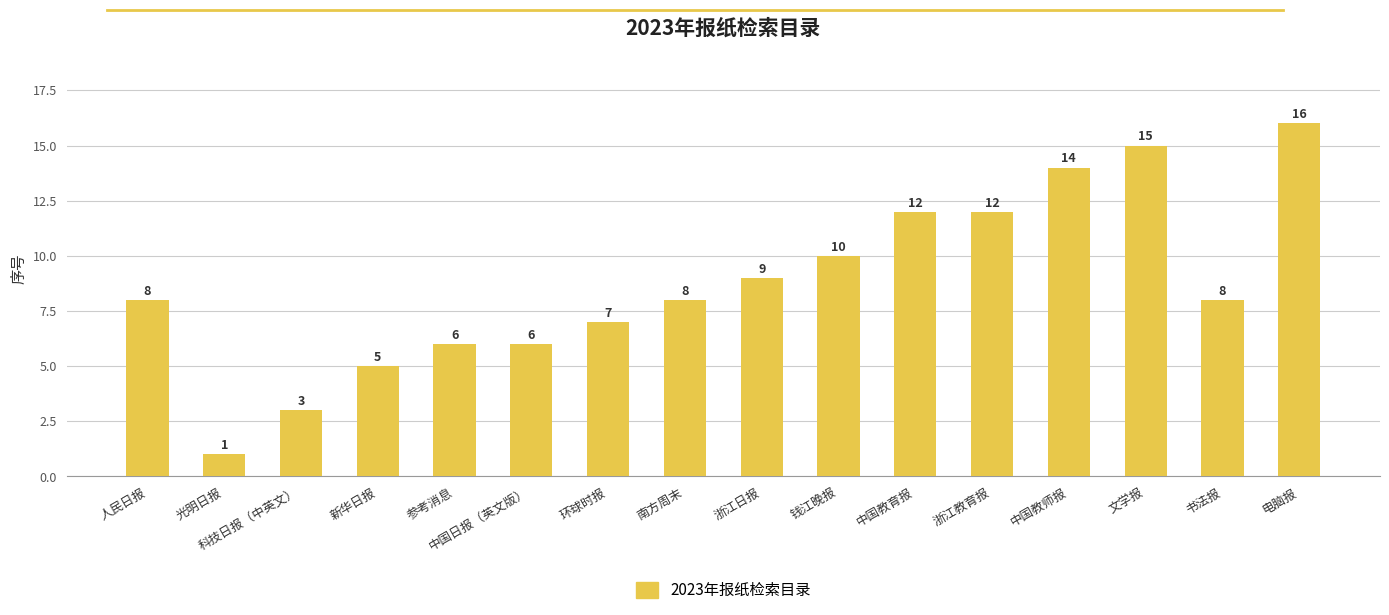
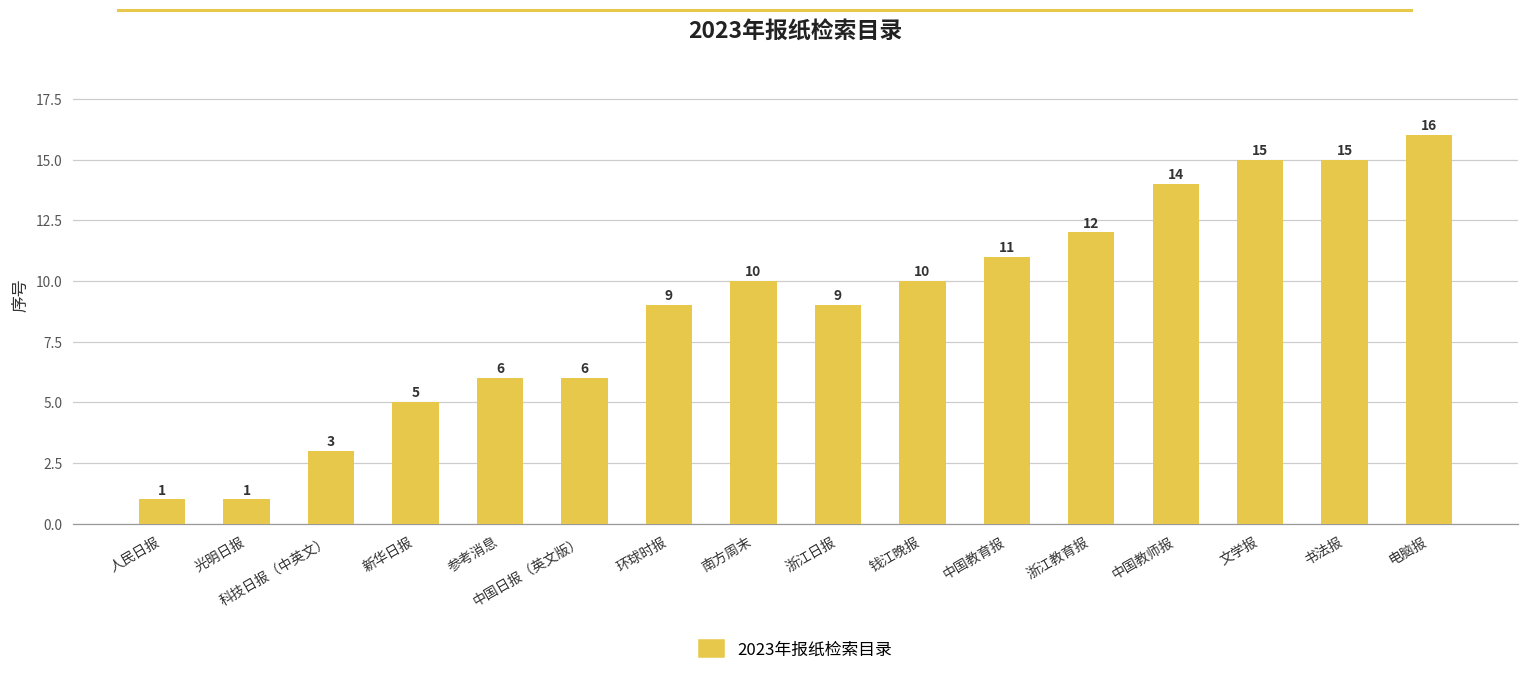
  {
-   "人民日报": 8,
+   "人民日报": 1,
    "光明日报": 1,
    "科技日报（中英文）": 3,
    "新华日报": 5,
    "参考消息": 6,
    "中国日报（英文版）": 6,
-   "环球时报": 7,
-   "南方周末": 8,
+   "环球时报": 9,
+   "南方周末": 10,
    "浙江日报": 9,
    "钱江晚报": 10,
-   "中国教育报": 12,
+   "中国教育报": 11,
    "浙江教育报": 12,
    "中国教师报": 14,
    "文学报": 15,
-   "书法报": 8,
+   "书法报": 15,
    "电脑报": 16
  }
